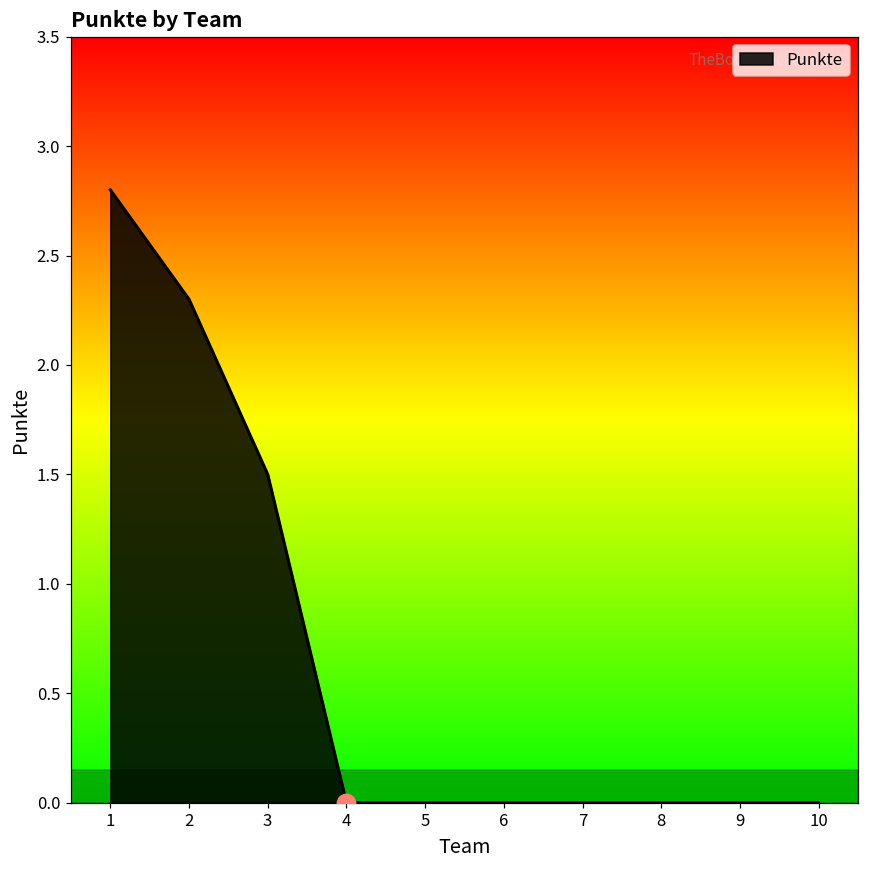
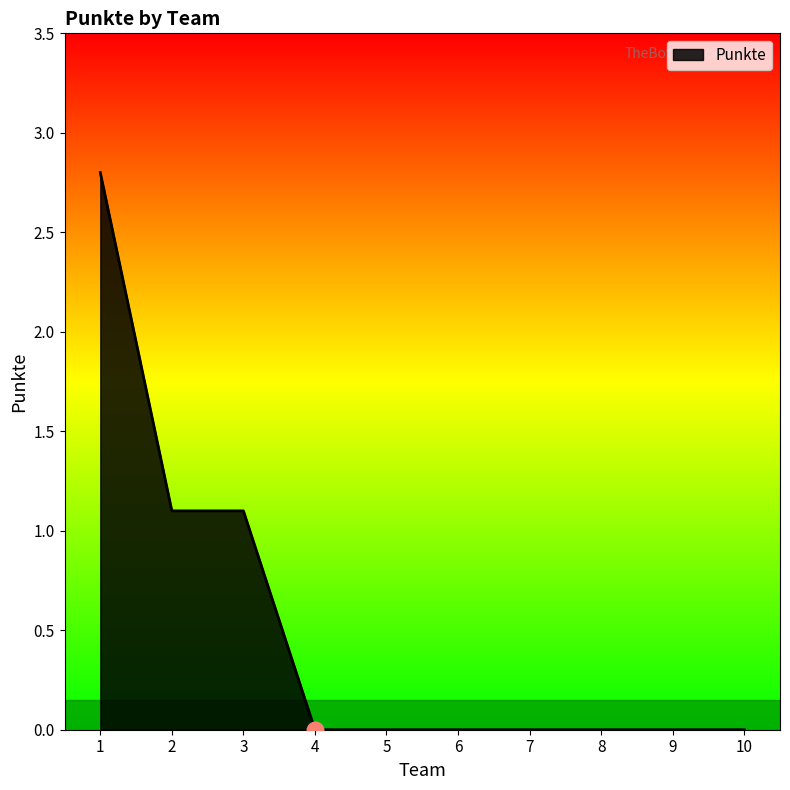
  {
    "Punkte": {
      "1": 2.8,
-     "2": 2.3,
-     "3": 1.5
+     "2": 1.1,
+     "3": 1.1
    }
  }
